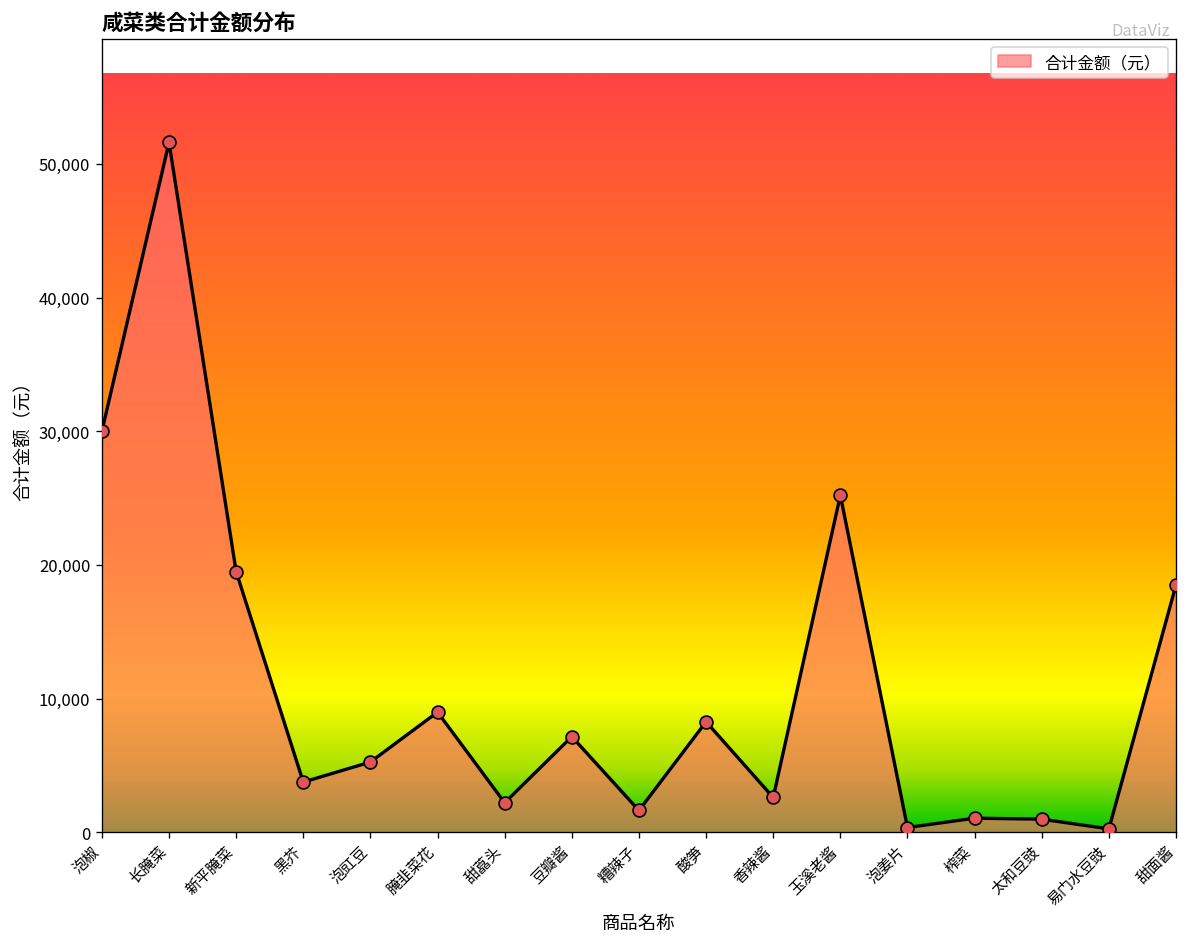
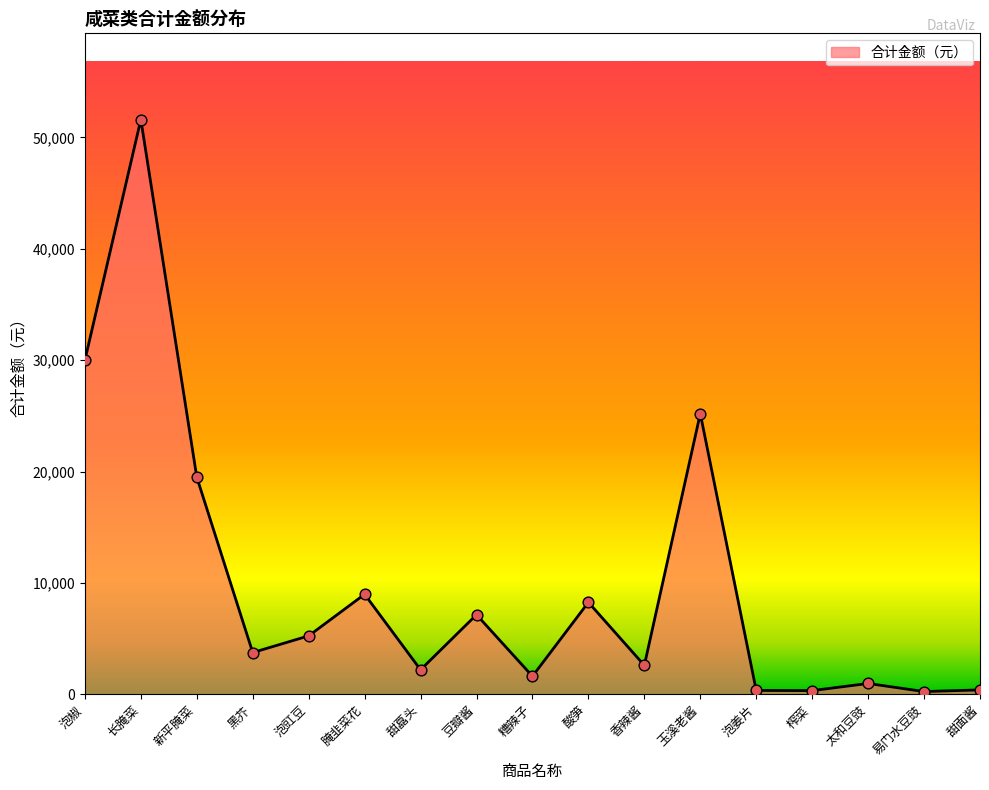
  {
    "泡椒": "30,000",
    "长腌菜": "51,600",
    "新平腌菜": "19,500",
    "黑芥": "3,800",
    "泡豇豆": "5,300",
    "腌韭菜花": "9,000",
    "甜藠头": "2,200",
    "豆瓣酱": "7,200",
    "糟辣子": "1,600",
    "酸笋": "8,300",
    "香辣酱": "2,600",
    "玉溪老酱": "25,200",
    "泡姜片": "400",
-   "榨菜": "1,100",
+   "榨菜": "300",
    "太和豆豉": "1,000",
    "易门水豆豉": "300",
-   "甜面酱": "18,500"
+   "甜面酱": "400"
  }
